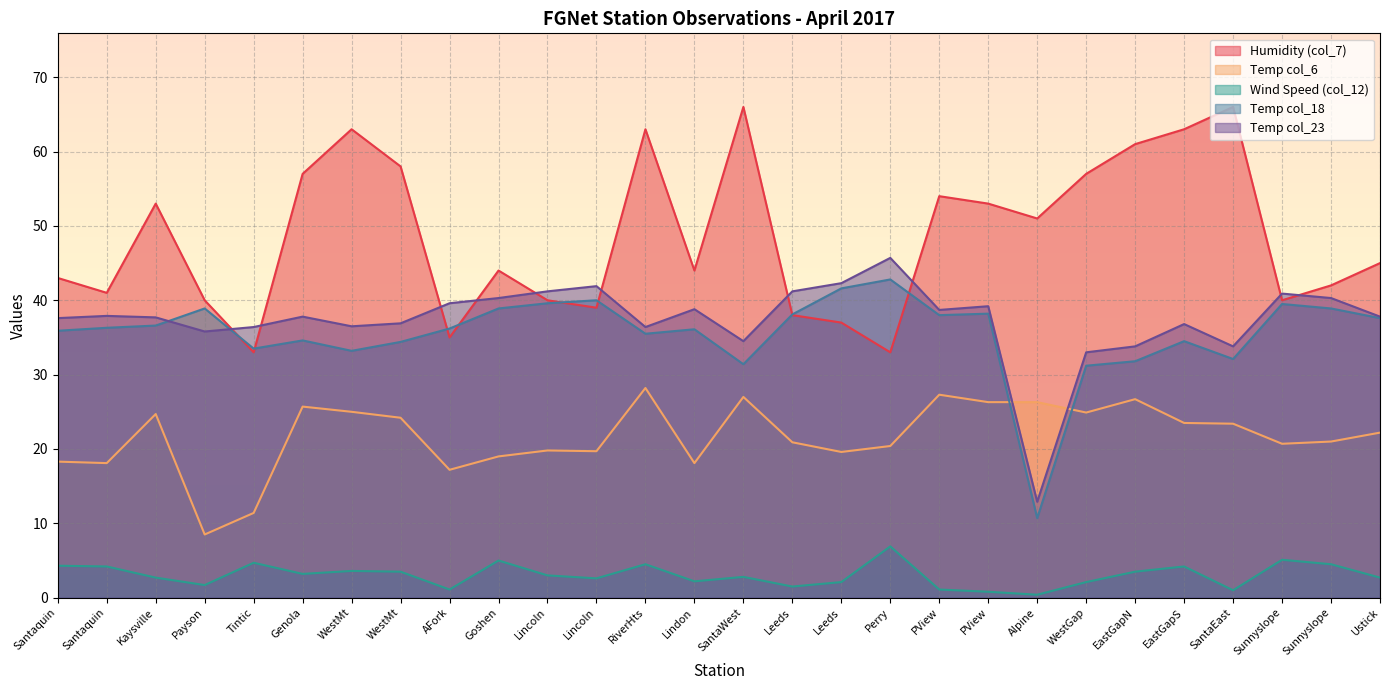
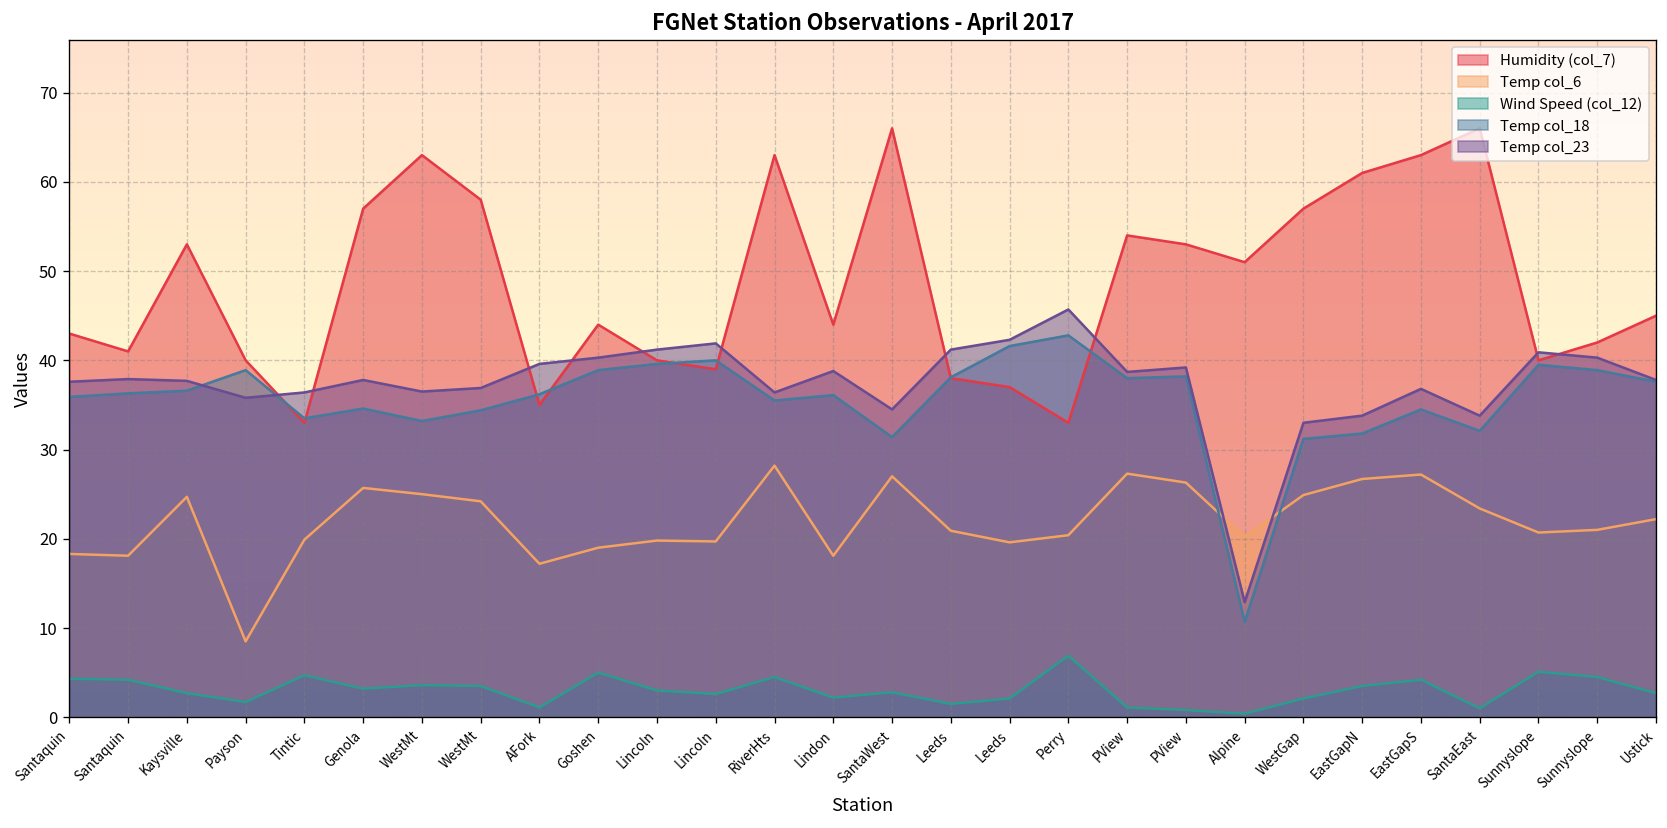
  {
    "Humidity (col_7)": {
      "Kaysville": 53,
      "Payson": 40,
      "Tintic": 33,
      "Genola": 57,
      "AFork": 35,
      "Goshen": 44,
      "RiverHts": 63,
      "Lindon": 44,
      "SantaWest": 66,
      "Perry": 33,
      "Alpine": 51,
      "WestGap": 57,
      "EastGapN": 61,
      "EastGapS": 63,
      "Ustick": 45
    },
    "Temp col_6": {
      "Kaysville": 25,
      "Payson": 9,
-     "Tintic": 11,
+     "Tintic": 20,
      "Genola": 26,
      "AFork": 17,
      "Goshen": 19,
      "RiverHts": 28,
      "Lindon": 18,
      "SantaWest": 27,
      "Perry": 20,
-     "Alpine": 26,
+     "Alpine": 20,
      "WestGap": 25,
      "EastGapN": 27,
-     "EastGapS": 24,
+     "EastGapS": 27,
      "SantaEast": 23,
      "Ustick": 22
    }
  }
